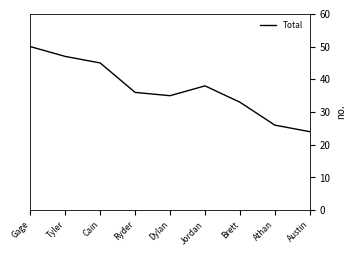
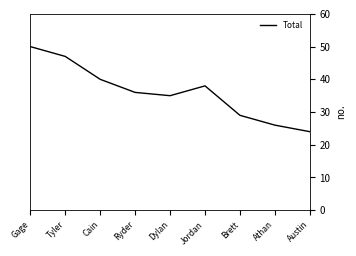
  {
    "Gage": 50,
    "Tyler": 47,
-   "Cain": 45,
+   "Cain": 40,
    "Ryder": 36,
    "Dylan": 35,
    "Jordan": 38,
-   "Brett": 33,
+   "Brett": 29,
    "Athan": 26,
    "Austin": 24
  }
